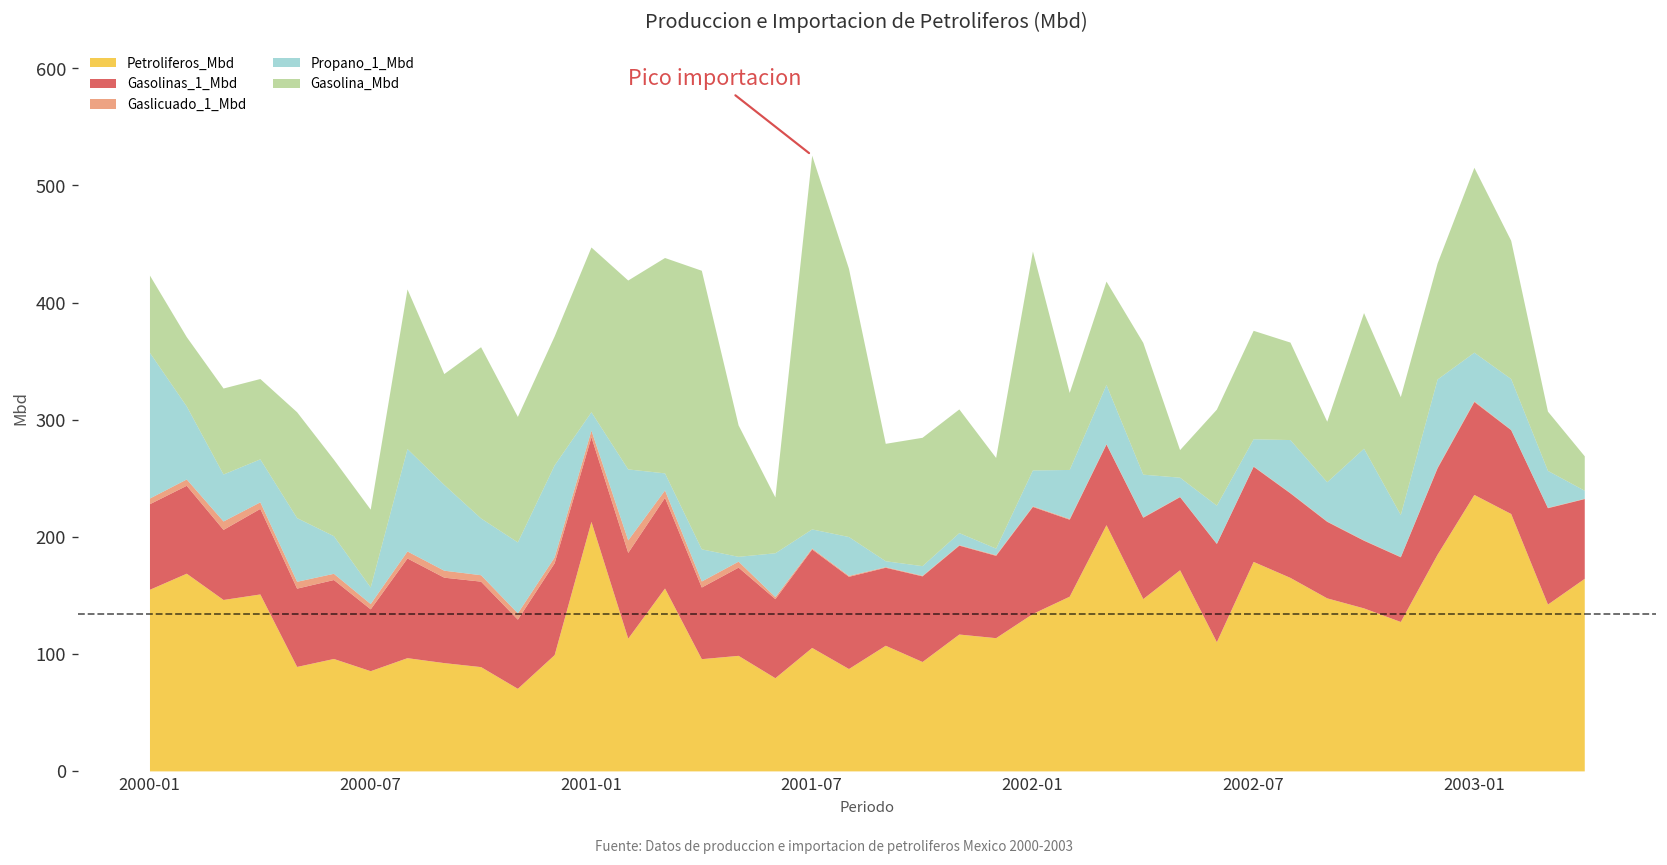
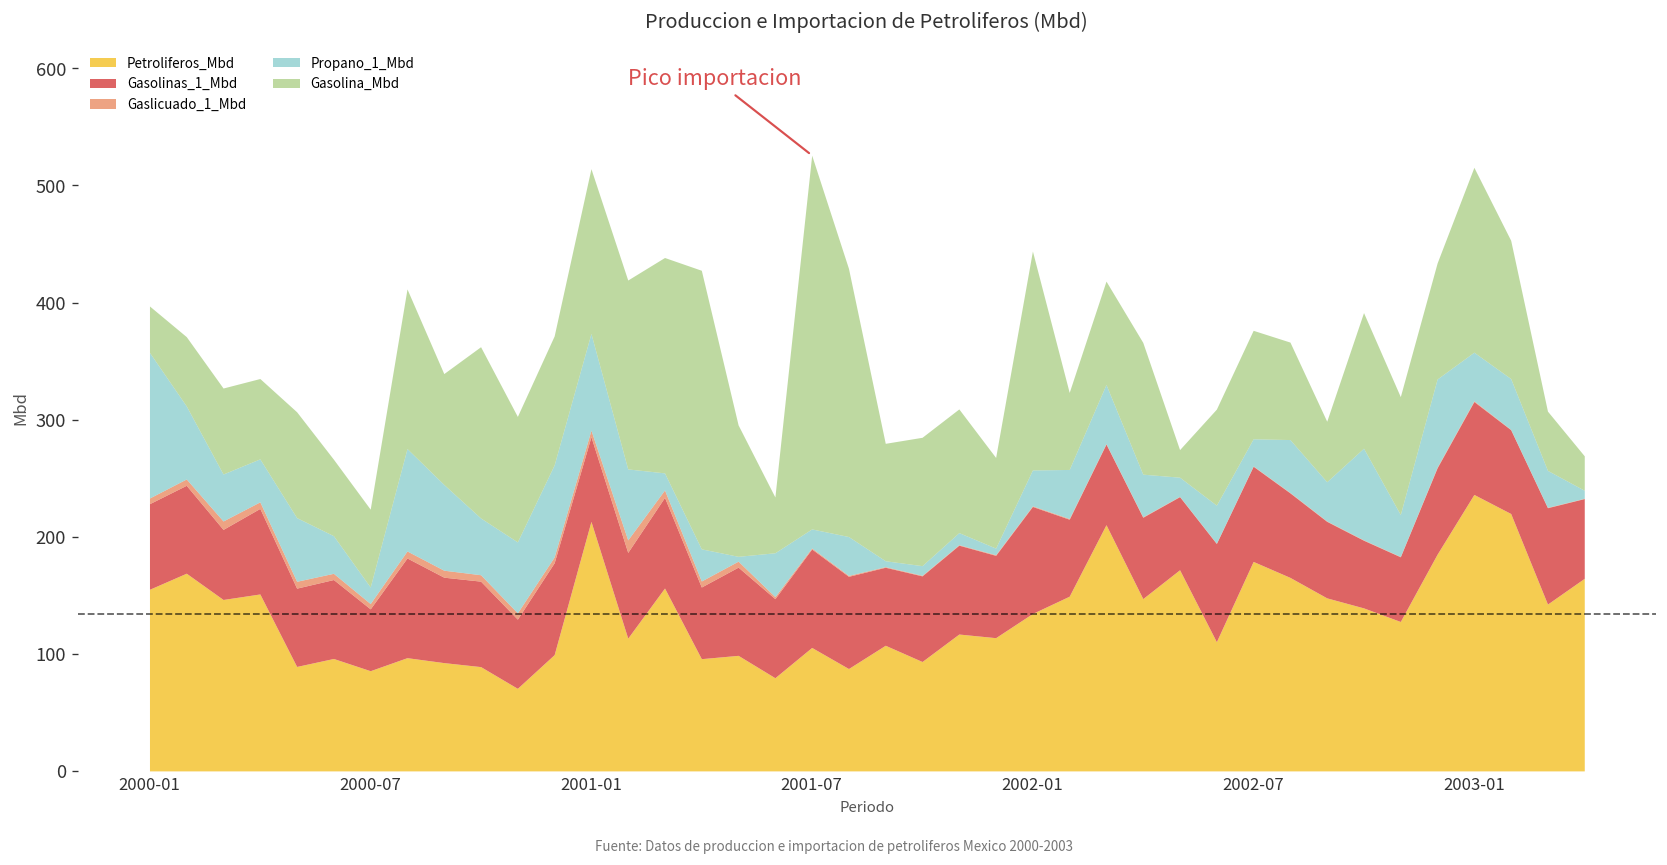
  {
    "Petroliferos_Mbd": {
      "2000-01": 160,
      "2000-07": 90,
      "2001-01": 210,
      "2001-07": 110,
      "2002-01": 130,
      "2002-07": 180,
      "2003-01": 240
    },
    "Propano_1_Mbd": {
      "2000-01": 120,
      "2000-07": 10,
-     "2001-01": 20,
+     "2001-01": 80,
      "2001-07": 20,
      "2002-01": 30,
      "2002-07": 20,
      "2003-01": 40
    },
    "Gasolina_Mbd": {
-     "2000-01": 70,
+     "2000-01": 40,
      "2000-07": 70,
      "2001-01": 140,
      "2001-07": 320,
      "2002-01": 190,
      "2002-07": 90,
      "2003-01": 160
    }
  }
